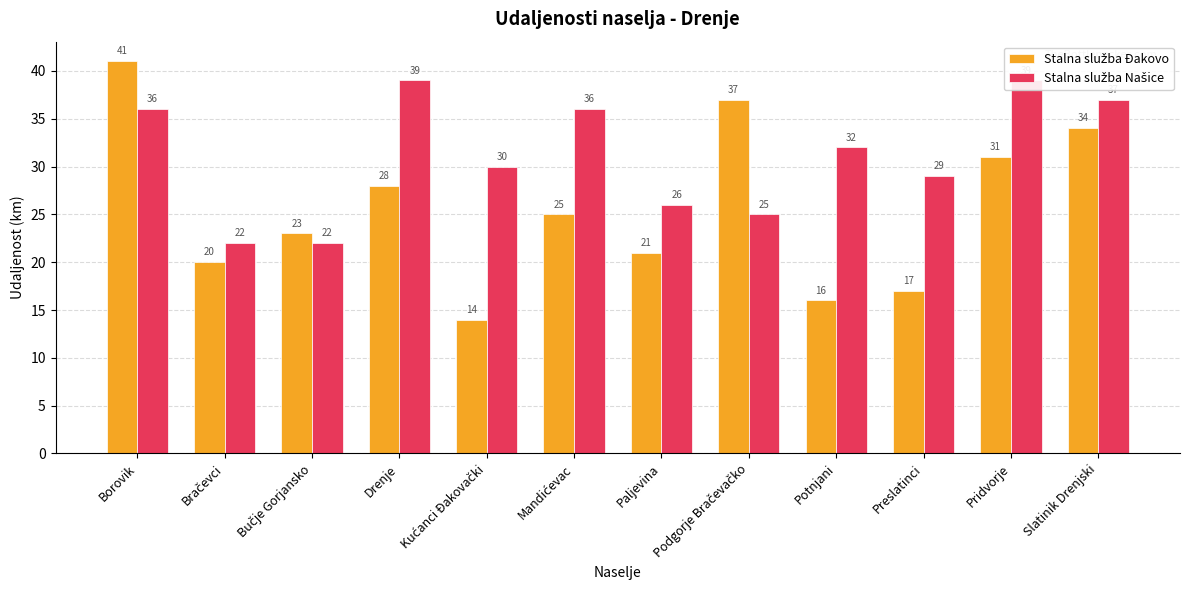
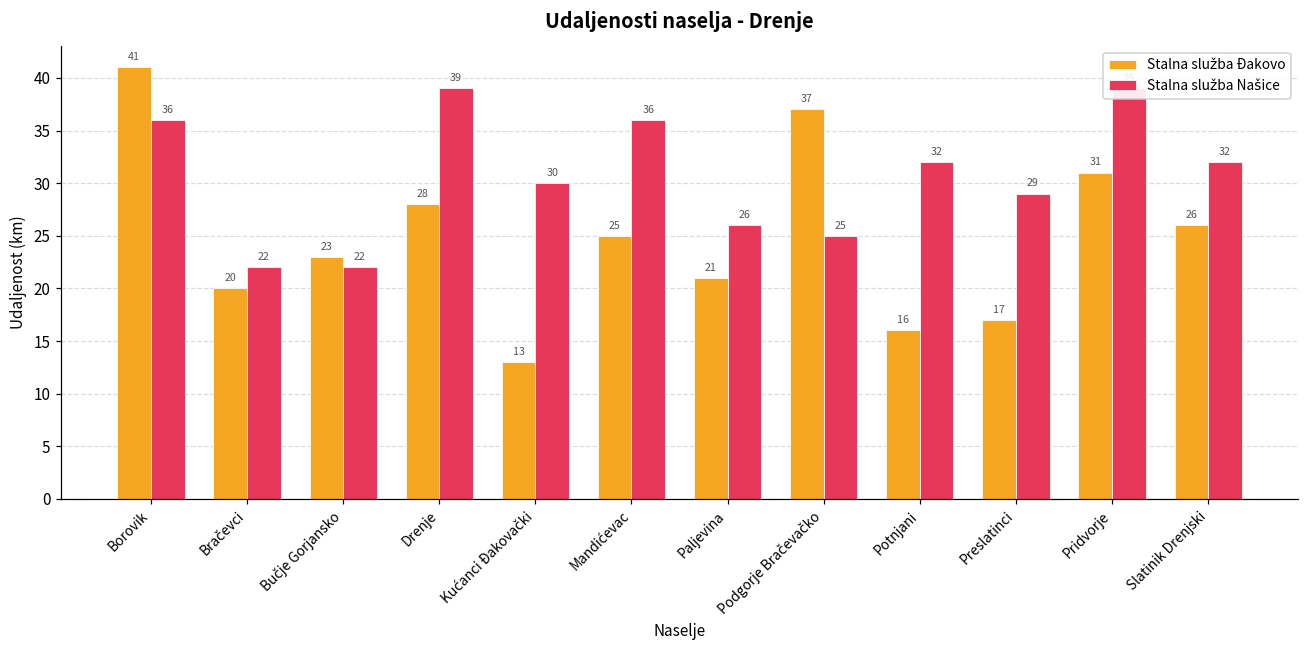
  {
    "Stalna služba Đakovo": {
      "Borovik": 41,
      "Bračevci": 20,
      "Bučje Gorjansko": 23,
      "Drenje": 28,
-     "Kućanci Đakovački": 14,
+     "Kućanci Đakovački": 13,
      "Mandićevac": 25,
      "Paljevina": 21,
      "Podgorje Bračevačko": 37,
      "Potnjani": 16,
      "Preslatinci": 17,
      "Pridvorje": 31,
-     "Slatinik Drenjski": 34
+     "Slatinik Drenjski": 26
    },
    "Stalna služba Našice": {
-     "Slatinik Drenjski": 37
+     "Slatinik Drenjski": 32
    }
  }
